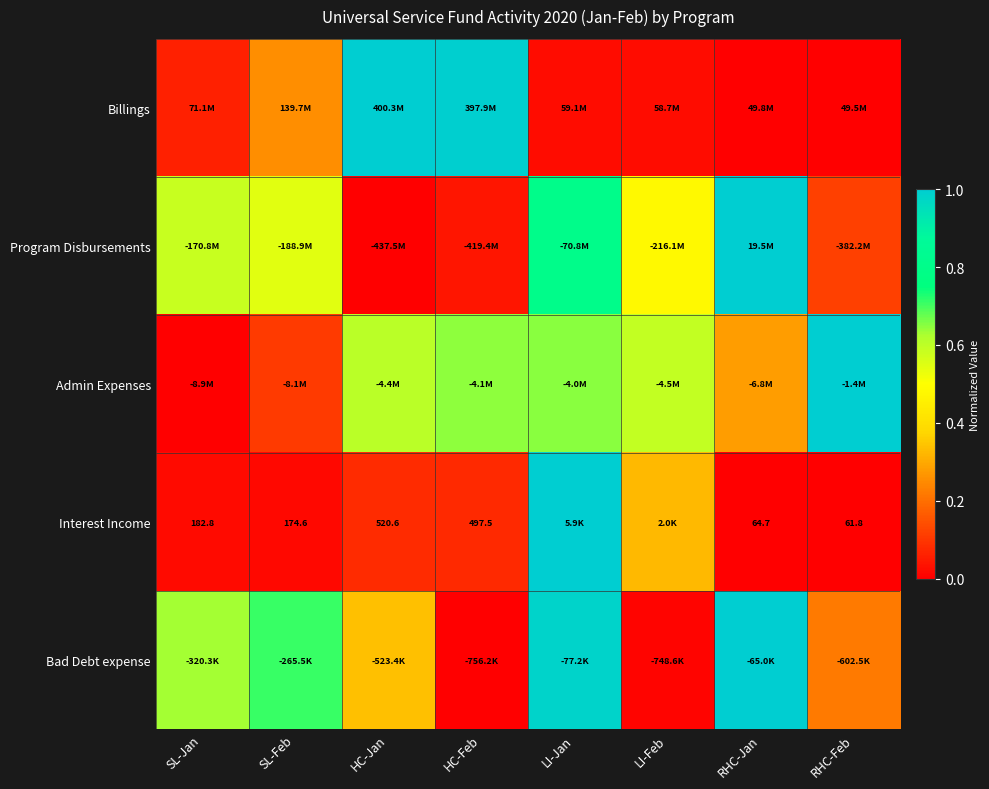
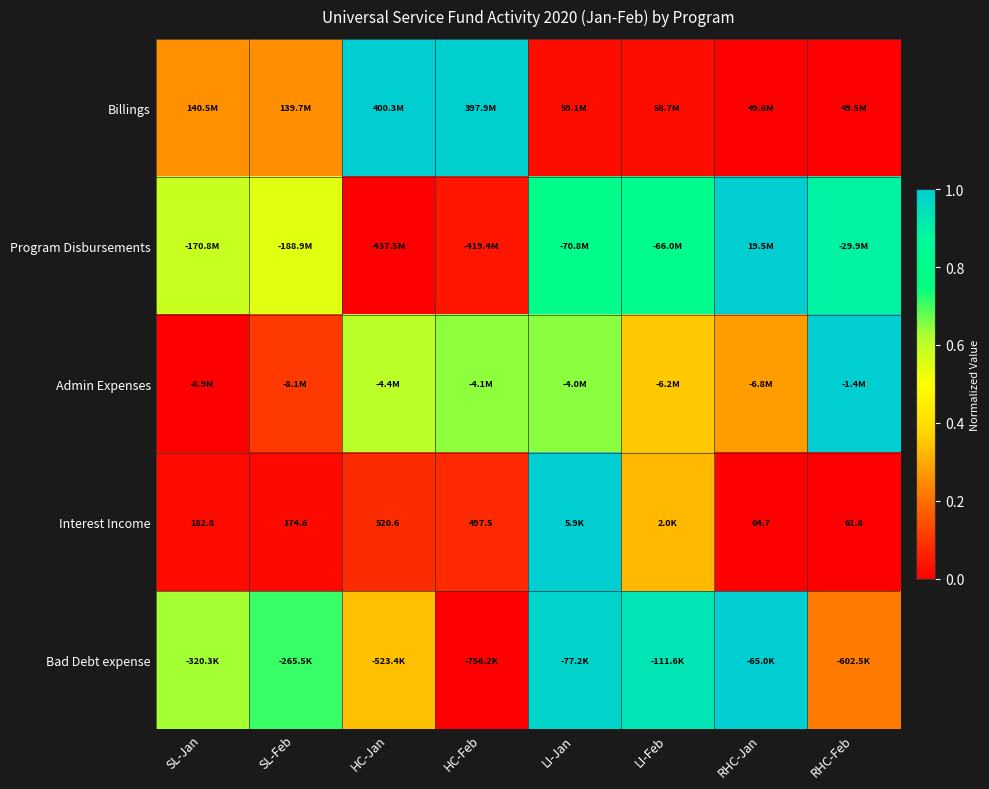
  {
    "Billings": {
-     "SL-Jan": "71.1M",
+     "SL-Jan": "140.5M",
      "SL-Feb": "139.7M",
      "HC-Jan": "400.3M",
      "HC-Feb": "397.9M",
      "LI-Jan": "59.1M",
      "LI-Feb": "58.7M",
      "RHC-Jan": "49.8M",
      "RHC-Feb": "49.5M"
    },
    "Program Disbursements": {
      "SL-Jan": "-170.8M",
      "SL-Feb": "-188.9M",
      "HC-Jan": "-437.5M",
      "HC-Feb": "-419.4M",
      "LI-Jan": "-70.8M",
-     "LI-Feb": "-216.1M",
+     "LI-Feb": "-66.0M",
      "RHC-Jan": "19.5M",
-     "RHC-Feb": "-382.2M"
+     "RHC-Feb": "-29.9M"
    },
    "Admin Expenses": {
      "SL-Jan": "-8.9M",
      "SL-Feb": "-8.1M",
      "HC-Jan": "-4.4M",
      "HC-Feb": "-4.1M",
      "LI-Jan": "-4.0M",
-     "LI-Feb": "-4.5M",
+     "LI-Feb": "-6.2M",
      "RHC-Jan": "-6.8M",
      "RHC-Feb": "-1.4M"
    },
    "Interest Income": {
      "SL-Jan": "182.8",
      "SL-Feb": "174.6",
      "HC-Jan": "520.6",
      "HC-Feb": "497.5",
      "LI-Jan": "5.9K",
      "LI-Feb": "2.0K",
      "RHC-Jan": "64.7",
      "RHC-Feb": "61.8"
    },
    "Bad Debt expense": {
      "SL-Jan": "-320.3K",
      "SL-Feb": "-265.5K",
      "HC-Jan": "-523.4K",
      "HC-Feb": "-756.2K",
      "LI-Jan": "-77.2K",
-     "LI-Feb": "-748.6K",
+     "LI-Feb": "-111.6K",
      "RHC-Jan": "-65.0K",
      "RHC-Feb": "-602.5K"
    }
  }
